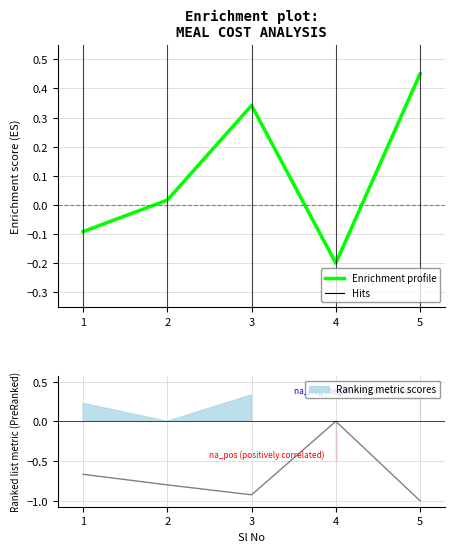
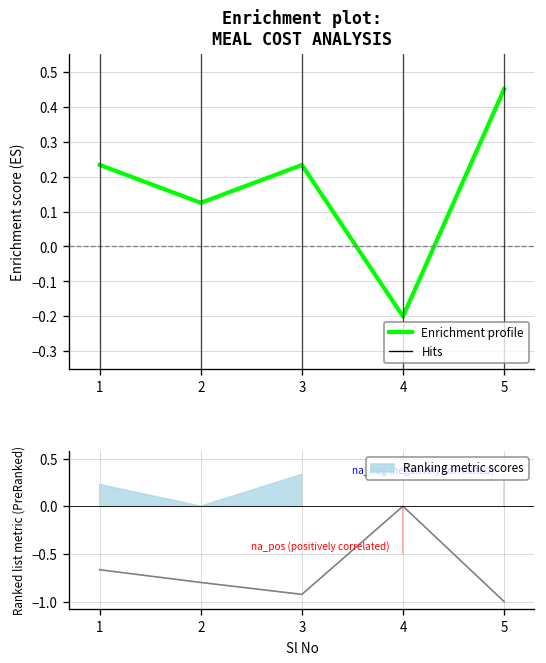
  {
    "Enrichment plot: MEAL COST ANALYSIS": {
-     "1": -0.09,
-     "2": 0.02,
-     "3": 0.34,
+     "1": 0.23,
+     "2": 0.13,
+     "3": 0.23,
      "4": -0.20,
      "5": 0.45
    }
  }
